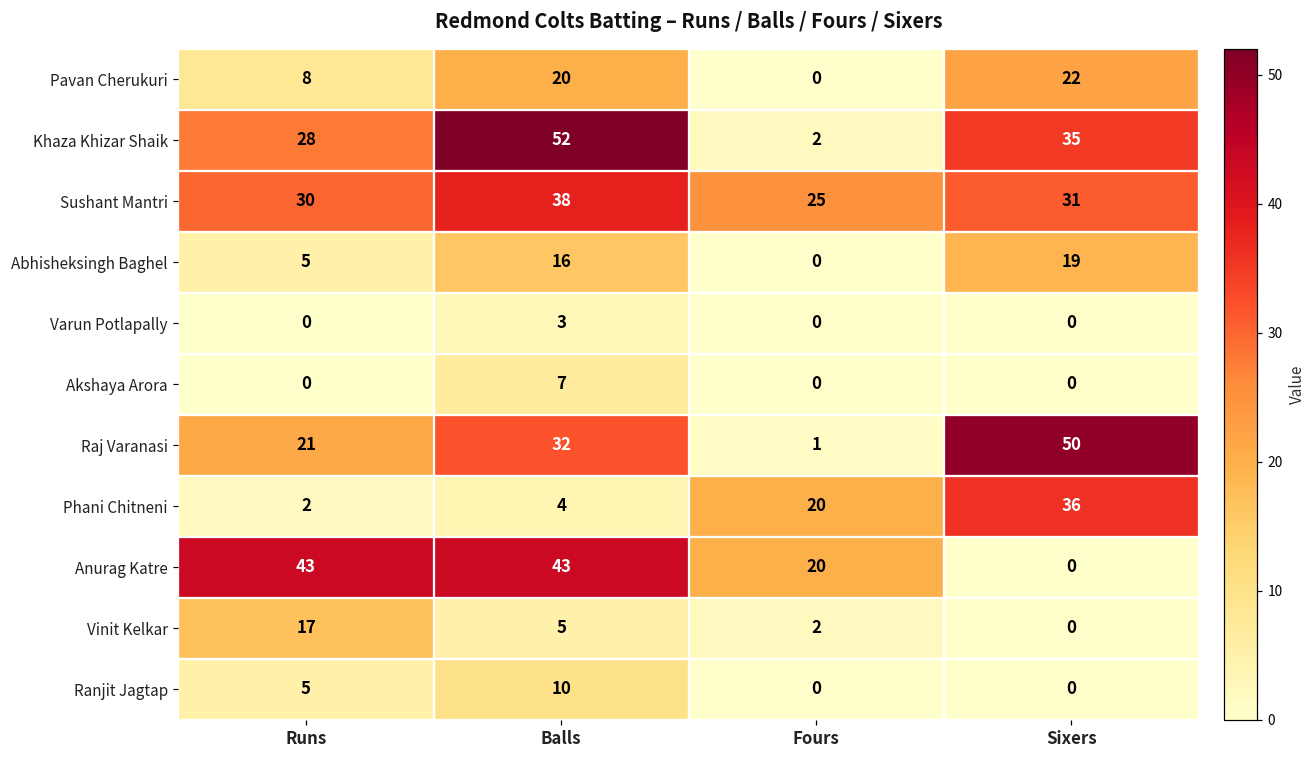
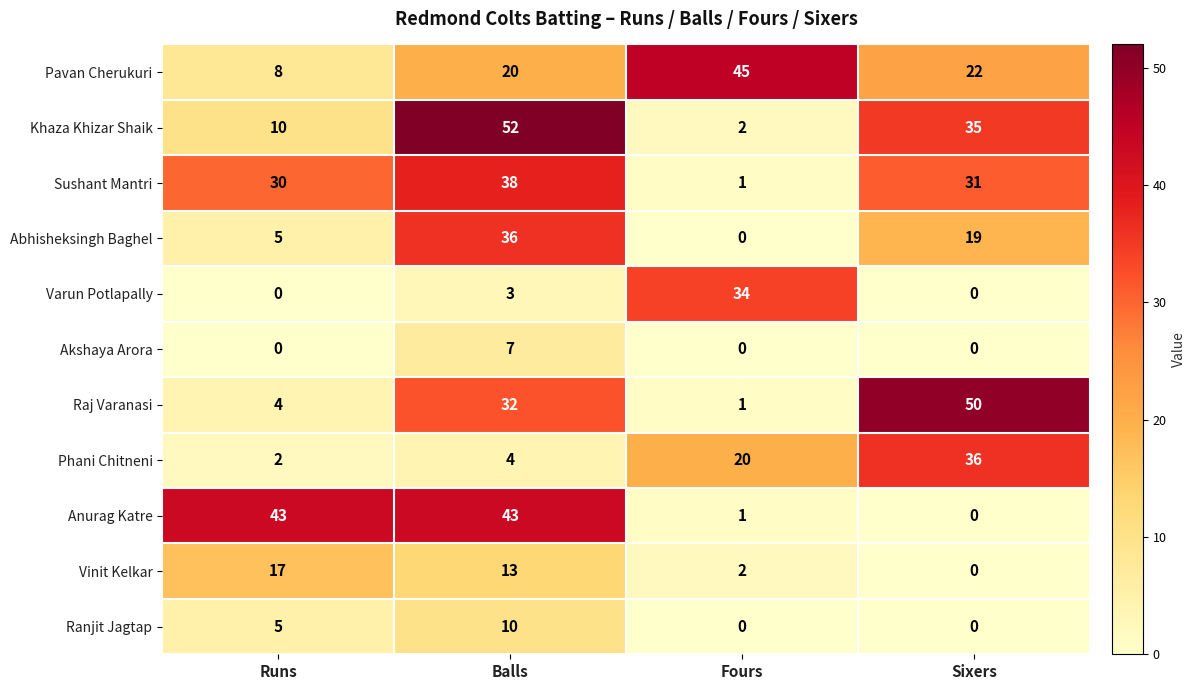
  {
    "Pavan Cherukuri": {
      "Runs": 8,
      "Balls": 20,
-     "Fours": 0,
+     "Fours": 45,
      "Sixers": 22
    },
    "Khaza Khizar Shaik": {
-     "Runs": 28,
+     "Runs": 10,
      "Balls": 52,
      "Fours": 2,
      "Sixers": 35
    },
    "Sushant Mantri": {
      "Runs": 30,
      "Balls": 38,
-     "Fours": 25,
+     "Fours": 1,
      "Sixers": 31
    },
    "Abhisheksingh Baghel": {
      "Runs": 5,
-     "Balls": 16,
+     "Balls": 36,
      "Fours": 0,
      "Sixers": 19
    },
    "Varun Potlapally": {
      "Runs": 0,
      "Balls": 3,
-     "Fours": 0,
+     "Fours": 34,
      "Sixers": 0
    },
    "Akshaya Arora": {
      "Runs": 0,
      "Balls": 7,
      "Fours": 0,
      "Sixers": 0
    },
    "Raj Varanasi": {
-     "Runs": 21,
+     "Runs": 4,
      "Balls": 32,
      "Fours": 1,
      "Sixers": 50
    },
    "Phani Chitneni": {
      "Runs": 2,
      "Balls": 4,
      "Fours": 20,
      "Sixers": 36
    },
    "Anurag Katre": {
      "Runs": 43,
      "Balls": 43,
-     "Fours": 20,
+     "Fours": 1,
      "Sixers": 0
    },
    "Vinit Kelkar": {
      "Runs": 17,
-     "Balls": 5,
+     "Balls": 13,
      "Fours": 2,
      "Sixers": 0
    },
    "Ranjit Jagtap": {
      "Runs": 5,
      "Balls": 10,
      "Fours": 0,
      "Sixers": 0
    }
  }
